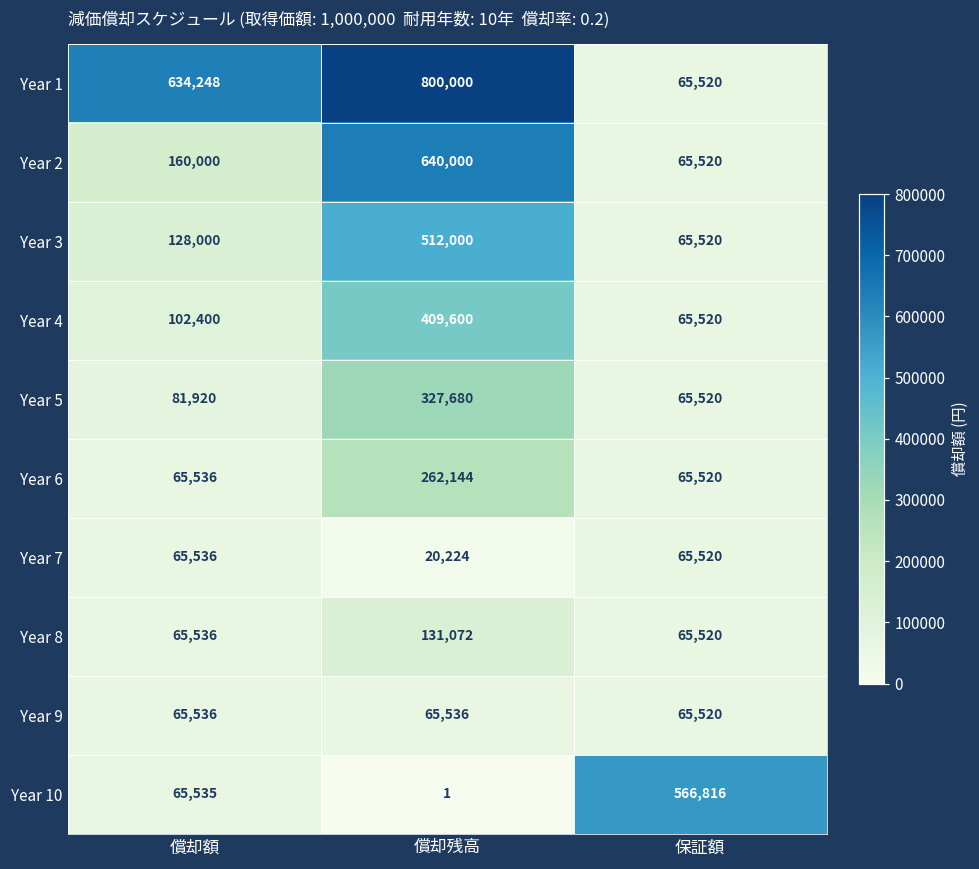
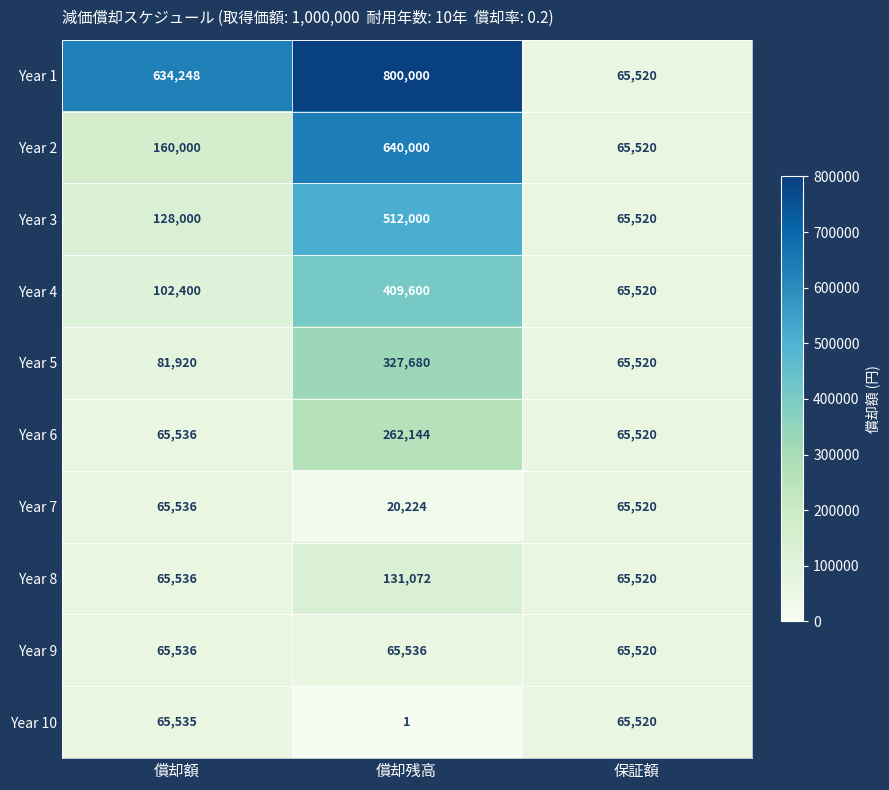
  {
    "Year 1": {
      "償却額": "634,248",
      "償却残高": "800,000",
      "保証額": "65,520"
    },
    "Year 2": {
      "償却額": "160,000",
      "償却残高": "640,000",
      "保証額": "65,520"
    },
    "Year 3": {
      "償却額": "128,000",
      "償却残高": "512,000",
      "保証額": "65,520"
    },
    "Year 4": {
      "償却額": "102,400",
      "償却残高": "409,600",
      "保証額": "65,520"
    },
    "Year 5": {
      "償却額": "81,920",
      "償却残高": "327,680",
      "保証額": "65,520"
    },
    "Year 6": {
      "償却額": "65,536",
      "償却残高": "262,144",
      "保証額": "65,520"
    },
    "Year 7": {
      "償却額": "65,536",
      "償却残高": "20,224",
      "保証額": "65,520"
    },
    "Year 8": {
      "償却額": "65,536",
      "償却残高": "131,072",
      "保証額": "65,520"
    },
    "Year 9": {
      "償却額": "65,536",
      "償却残高": "65,536",
      "保証額": "65,520"
    },
    "Year 10": {
      "償却額": "65,535",
      "償却残高": "1",
-     "保証額": "566,816"
+     "保証額": "65,520"
    }
  }
